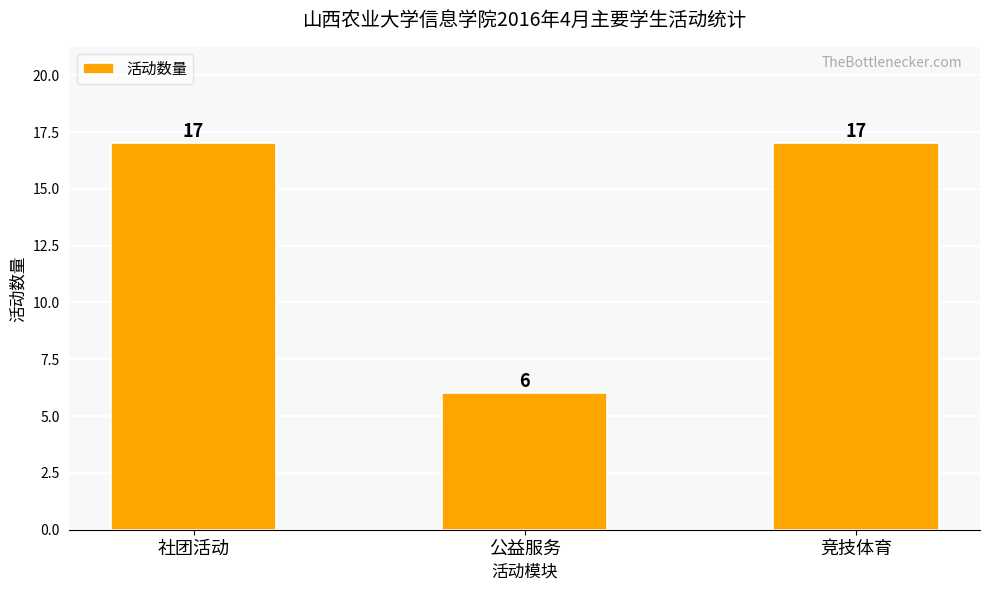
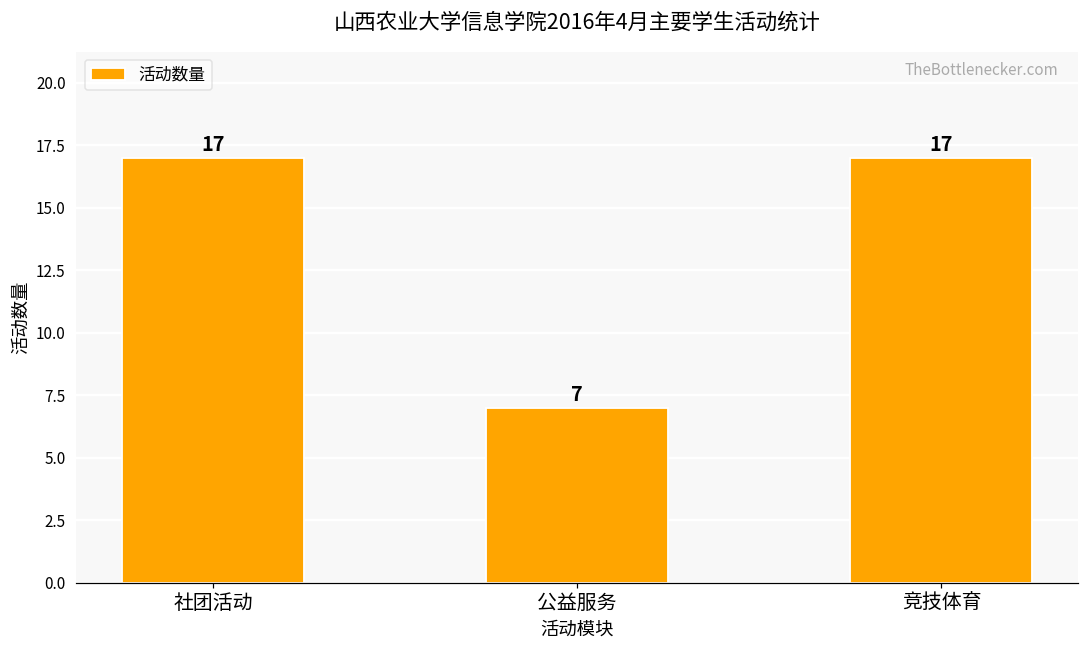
  {
    "社团活动": 17,
-   "公益服务": 6,
+   "公益服务": 7,
    "竞技体育": 17
  }
